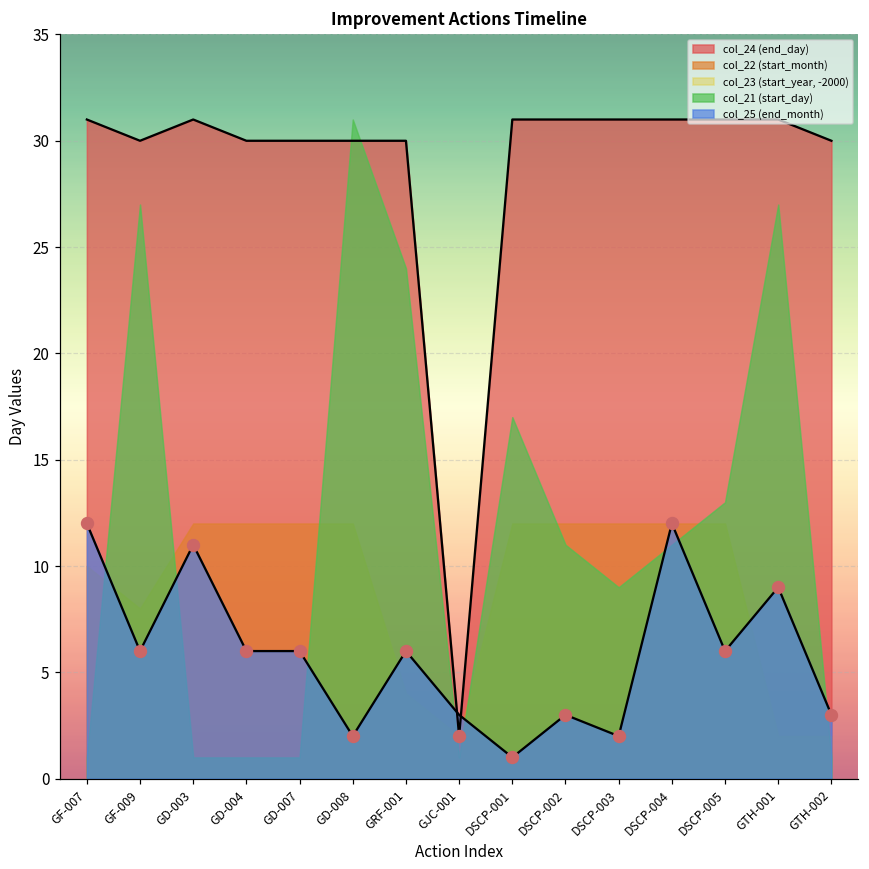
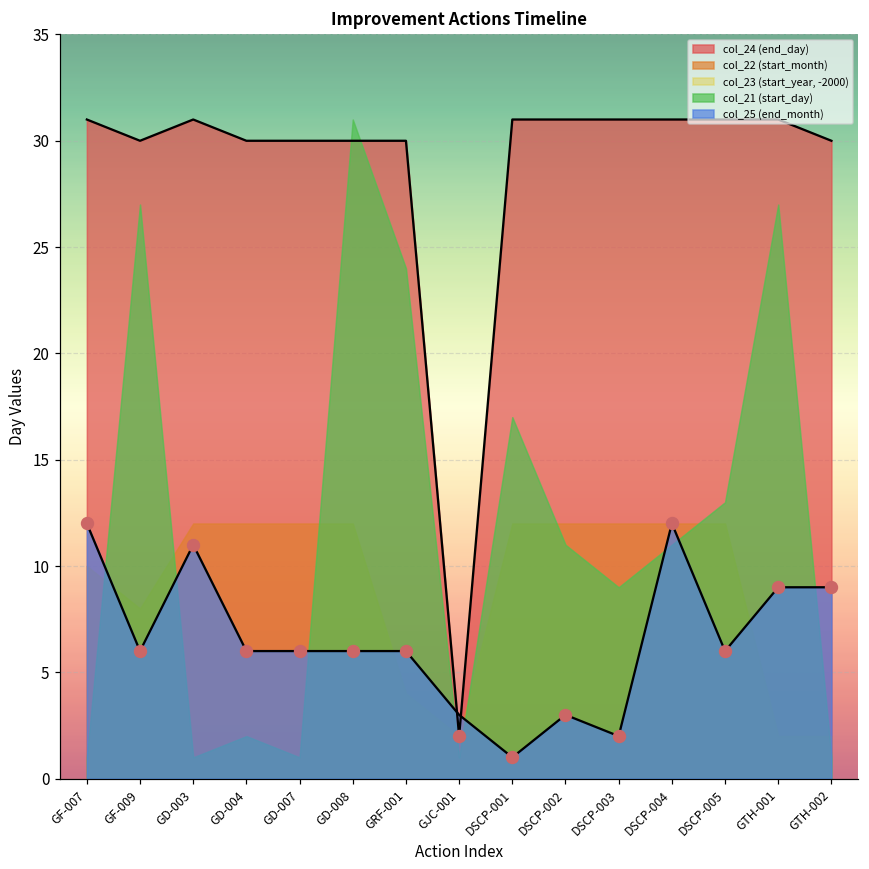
  {
    "col_21 (start_day)": {
      "GF-007": 1,
      "GF-009": 27,
      "GD-003": 1,
-     "GD-004": 1,
+     "GD-004": 2,
      "GD-007": 1,
      "GD-008": 31,
      "GRF-001": 24,
      "GJC-001": 1,
      "DSCP-001": 17,
      "DSCP-002": 11,
      "DSCP-003": 9,
      "DSCP-004": 11,
      "DSCP-005": 13,
      "GTH-001": 27,
      "GTH-002": 1
    },
    "col_25 (end_month)": {
-     "GD-008": 2,
+     "GD-008": 6,
      "GJC-001": 3,
-     "GTH-002": 3
+     "GTH-002": 9
    }
  }
